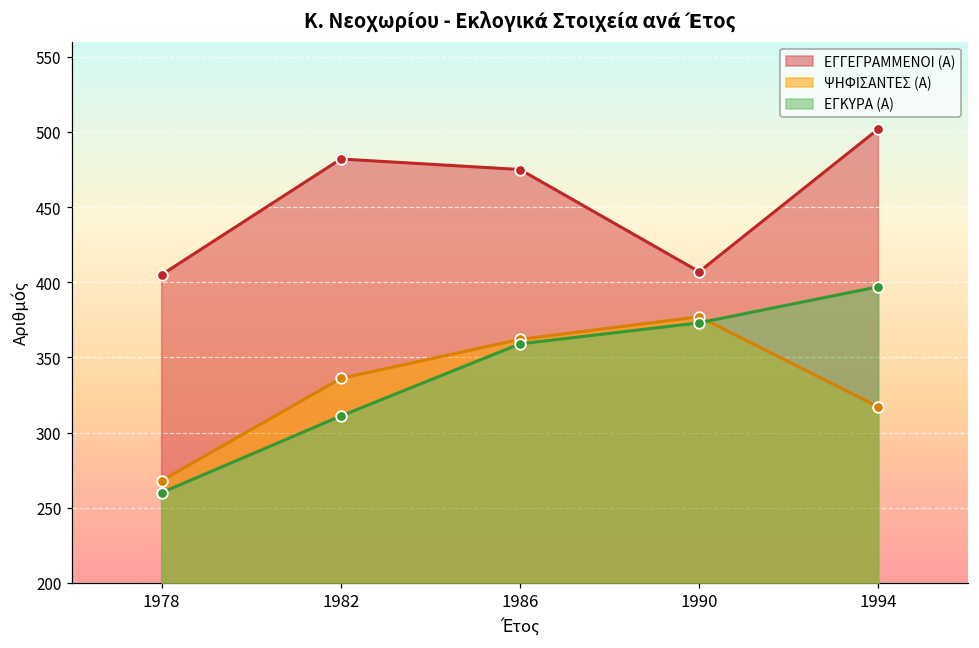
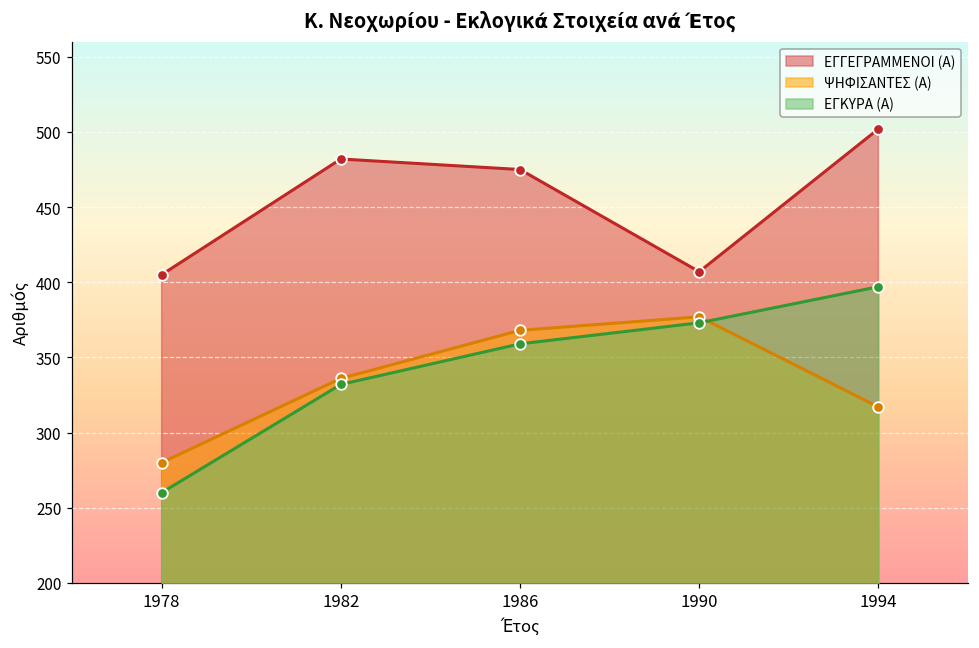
  {
    "ΕΓΓΕΓΡΑΜΜΕΝΟΙ (Α)": {
      "1978": 405,
      "1982": 482,
      "1986": 475,
      "1990": 407,
      "1994": 502
    },
    "ΨΗΦΙΣΑΝΤΕΣ (Α)": {
-     "1978": 268,
+     "1978": 280,
      "1982": 336,
-     "1986": 362,
+     "1986": 368,
      "1990": 377,
      "1994": 317
    },
    "ΕΓΚΥΡΑ (Α)": {
      "1978": 260,
-     "1982": 311,
+     "1982": 332,
      "1986": 359,
      "1990": 373,
      "1994": 397
    }
  }
